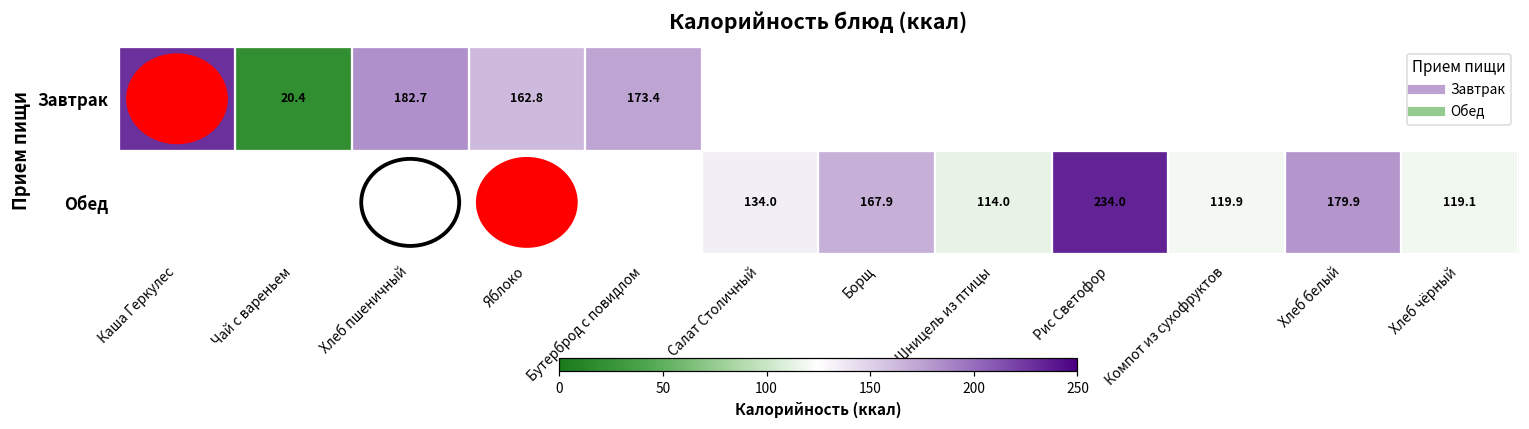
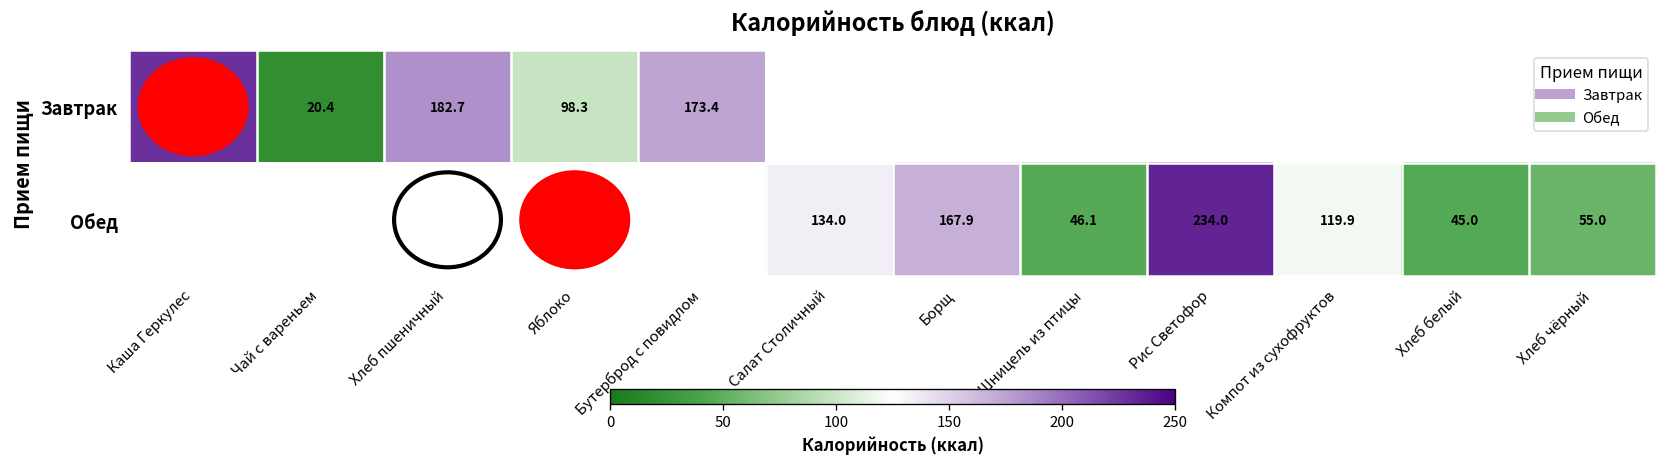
  {
    "Завтрак": {
      "Чай с вареньем": 20.4,
      "Хлеб пшеничный": 182.7,
-     "Яблоко": 162.8,
+     "Яблоко": 98.3,
      "Бутерброд с повидлом": 173.4
    },
    "Обед": {
      "Салат Столичный": 134.0,
      "Борщ": 167.9,
-     "Шницель из птицы": 114.0,
+     "Шницель из птицы": 46.1,
      "Рис Светофор": 234.0,
      "Компот из сухофруктов": 119.9,
-     "Хлеб белый": 179.9,
-     "Хлеб чёрный": 119.1
+     "Хлеб белый": 45.0,
+     "Хлеб чёрный": 55.0
    }
  }
